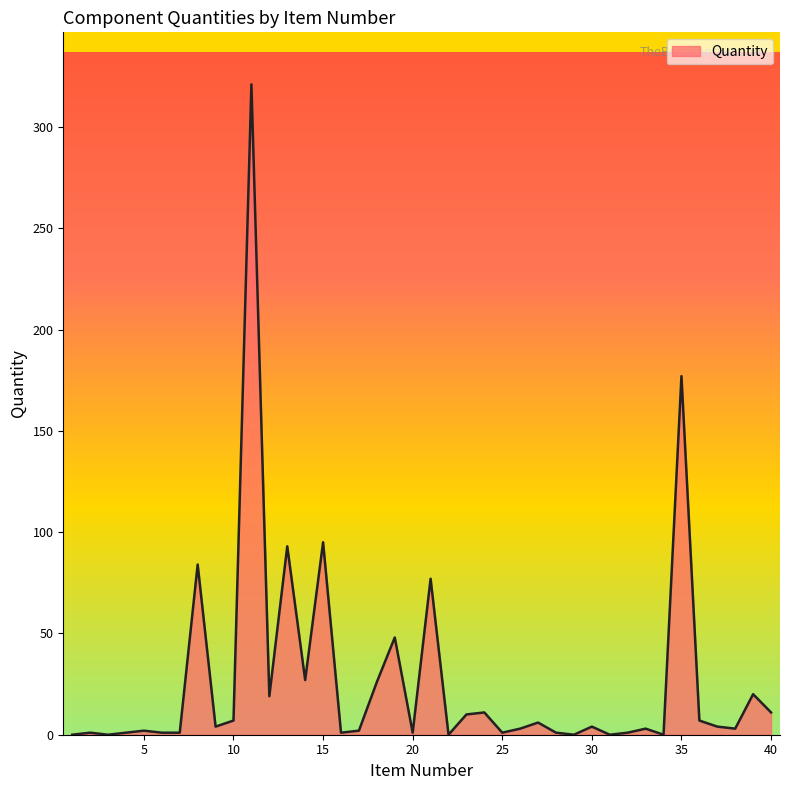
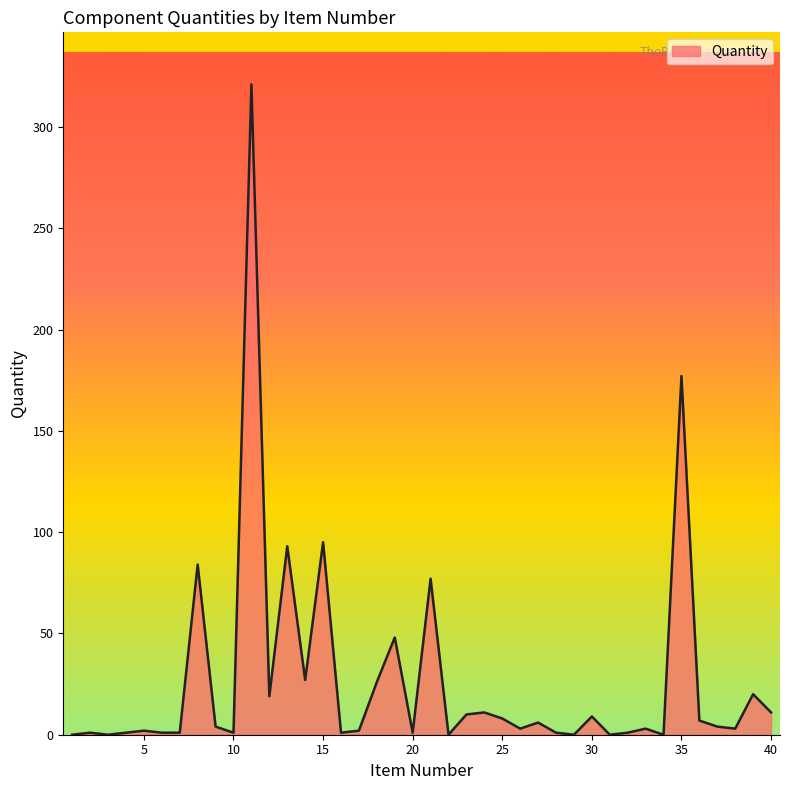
  {
    "5": 2,
-   "10": 7,
+   "10": 1,
    "15": 95,
    "20": 1,
-   "25": 1,
-   "30": 4,
+   "25": 8,
+   "30": 9,
    "35": 177,
    "40": 11
  }
